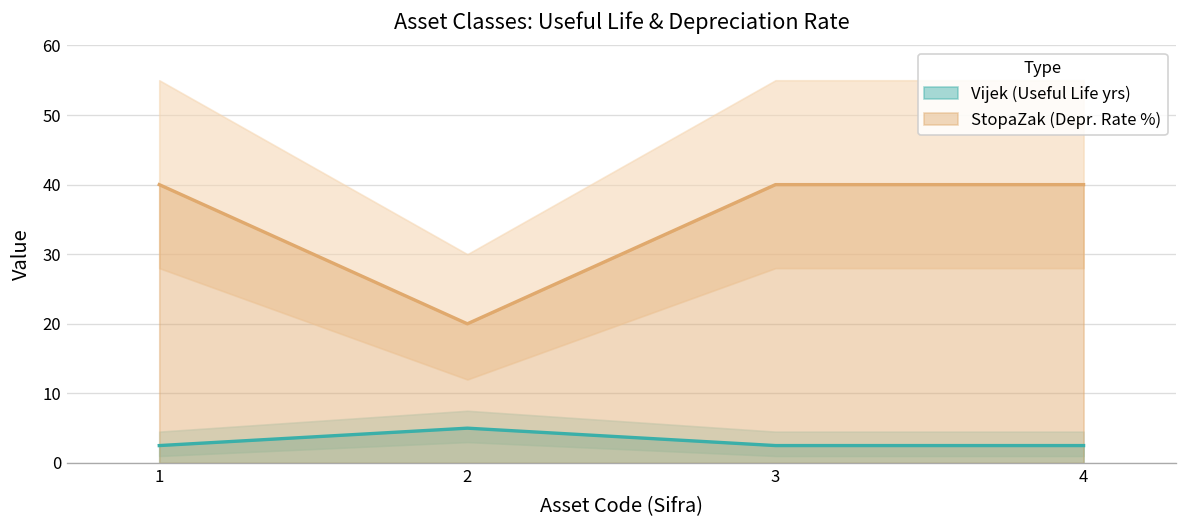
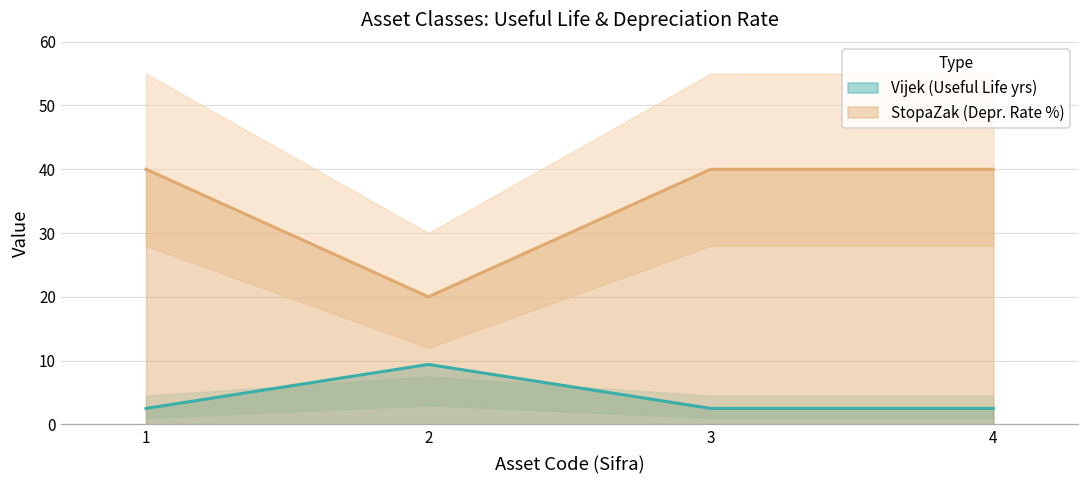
  {
    "Vijek (Useful Life yrs)": {
      "1": 3,
-     "2": 5,
+     "2": 9,
      "3": 3,
      "4": 3
    }
  }
